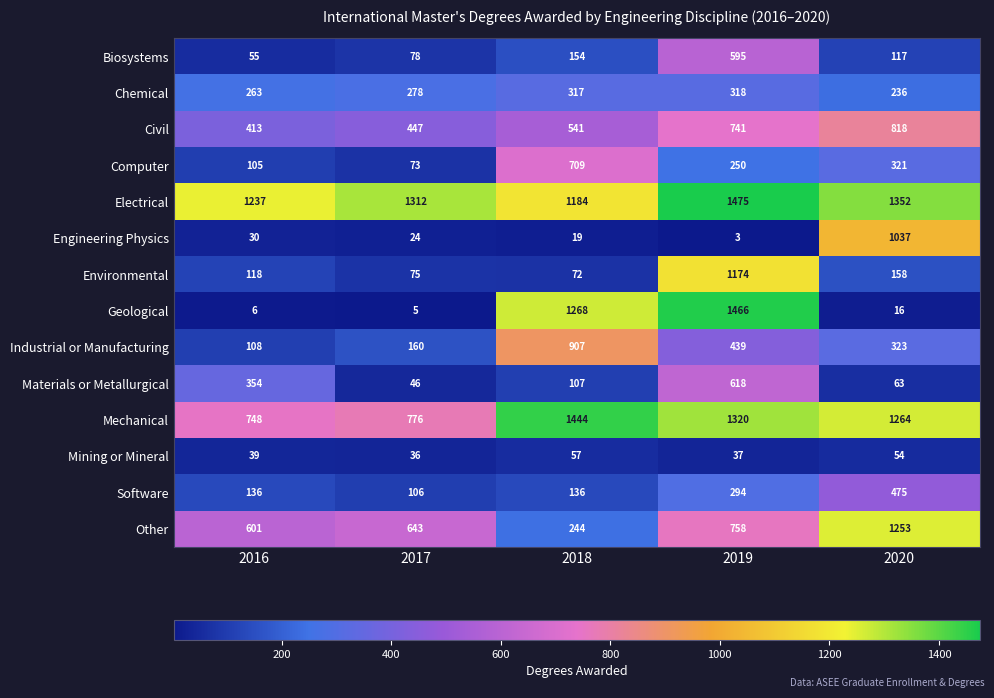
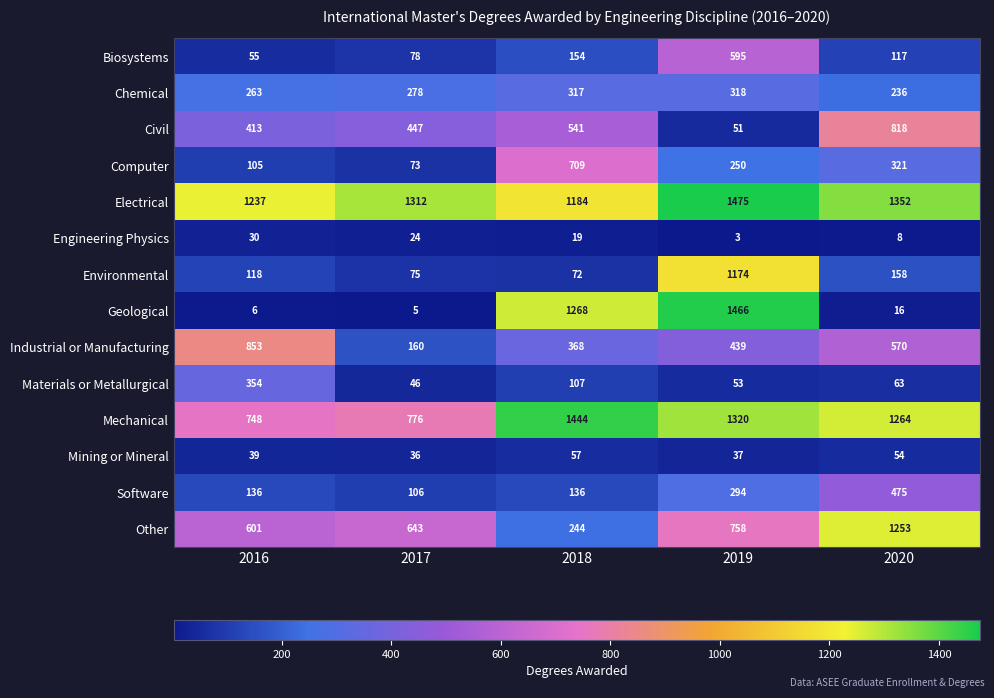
  {
    "Biosystems": {
      "2016": 55,
      "2017": 78,
      "2018": 154,
      "2019": 595,
      "2020": 117
    },
    "Chemical": {
      "2016": 263,
      "2017": 278,
      "2018": 317,
      "2019": 318,
      "2020": 236
    },
    "Civil": {
      "2016": 413,
      "2017": 447,
      "2018": 541,
-     "2019": 741,
+     "2019": 51,
      "2020": 818
    },
    "Computer": {
      "2016": 105,
      "2017": 73,
      "2018": 709,
      "2019": 250,
      "2020": 321
    },
    "Electrical": {
      "2016": 1237,
      "2017": 1312,
      "2018": 1184,
      "2019": 1475,
      "2020": 1352
    },
    "Engineering Physics": {
      "2016": 30,
      "2017": 24,
      "2018": 19,
      "2019": 3,
-     "2020": 1037
+     "2020": 8
    },
    "Environmental": {
      "2016": 118,
      "2017": 75,
      "2018": 72,
      "2019": 1174,
      "2020": 158
    },
    "Geological": {
      "2016": 6,
      "2017": 5,
      "2018": 1268,
      "2019": 1466,
      "2020": 16
    },
    "Industrial or Manufacturing": {
-     "2016": 108,
+     "2016": 853,
      "2017": 160,
-     "2018": 907,
+     "2018": 368,
      "2019": 439,
-     "2020": 323
+     "2020": 570
    },
    "Materials or Metallurgical": {
      "2016": 354,
      "2017": 46,
      "2018": 107,
-     "2019": 618,
+     "2019": 53,
      "2020": 63
    },
    "Mechanical": {
      "2016": 748,
      "2017": 776,
      "2018": 1444,
      "2019": 1320,
      "2020": 1264
    },
    "Mining or Mineral": {
      "2016": 39,
      "2017": 36,
      "2018": 57,
      "2019": 37,
      "2020": 54
    },
    "Software": {
      "2016": 136,
      "2017": 106,
      "2018": 136,
      "2019": 294,
      "2020": 475
    },
    "Other": {
      "2016": 601,
      "2017": 643,
      "2018": 244,
      "2019": 758,
      "2020": 1253
    }
  }
